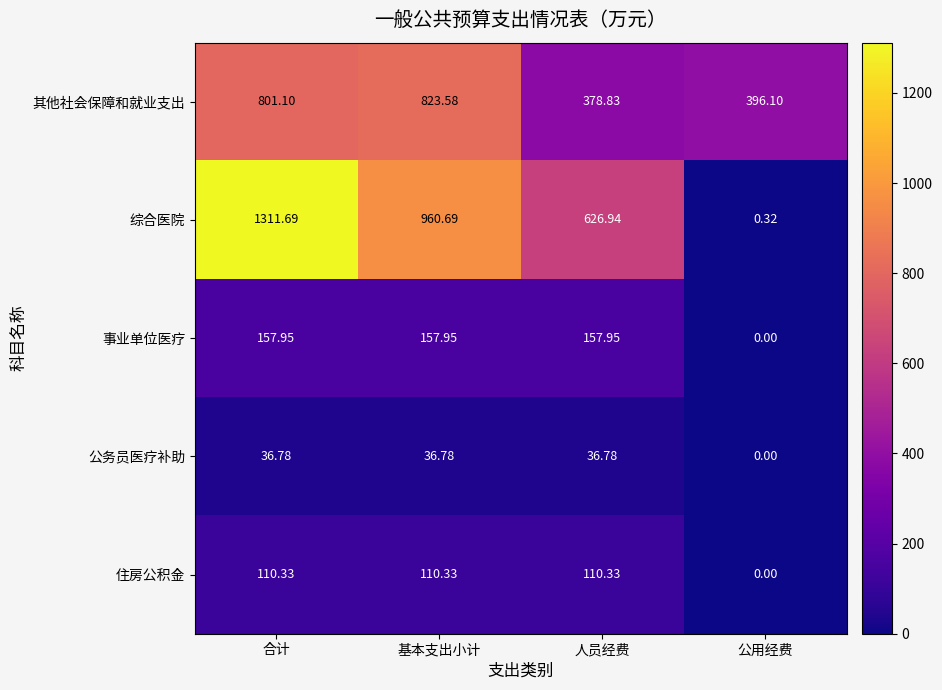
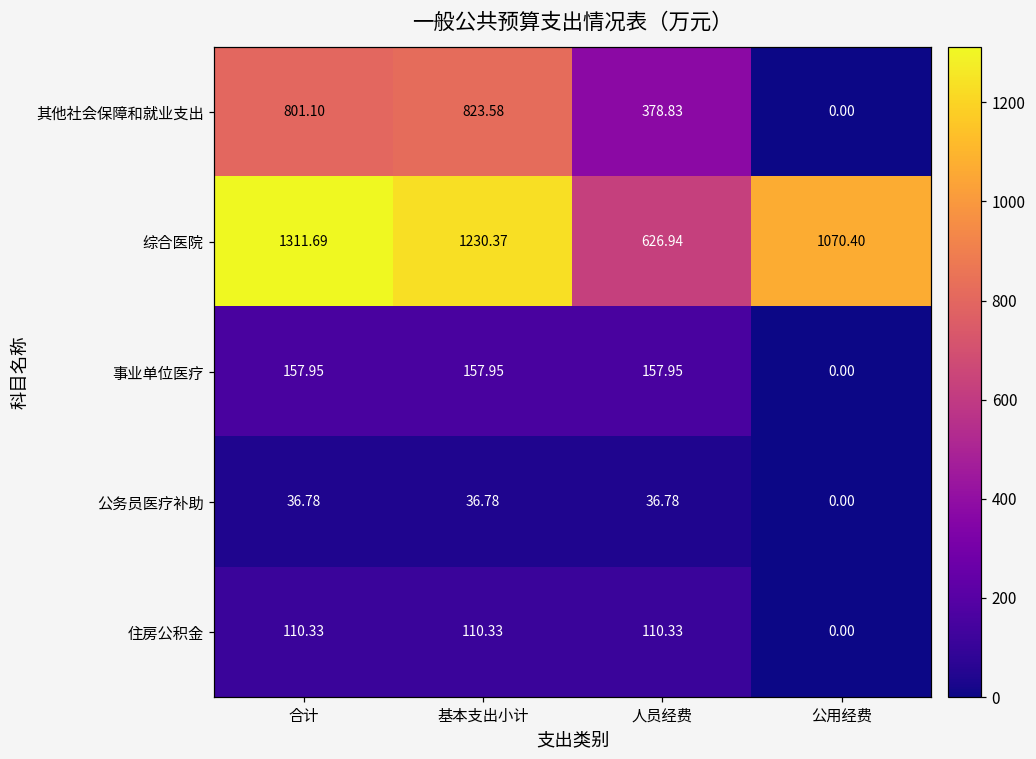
  {
    "其他社会保障和就业支出": {
      "合计": 801.10,
      "基本支出小计": 823.58,
      "人员经费": 378.83,
-     "公用经费": 396.10
+     "公用经费": 0.00
    },
    "综合医院": {
      "合计": 1311.69,
-     "基本支出小计": 960.69,
+     "基本支出小计": 1230.37,
      "人员经费": 626.94,
-     "公用经费": 0.32
+     "公用经费": 1070.40
    },
    "事业单位医疗": {
      "合计": 157.95,
      "基本支出小计": 157.95,
      "人员经费": 157.95,
      "公用经费": 0.00
    },
    "公务员医疗补助": {
      "合计": 36.78,
      "基本支出小计": 36.78,
      "人员经费": 36.78,
      "公用经费": 0.00
    },
    "住房公积金": {
      "合计": 110.33,
      "基本支出小计": 110.33,
      "人员经费": 110.33,
      "公用经费": 0.00
    }
  }
